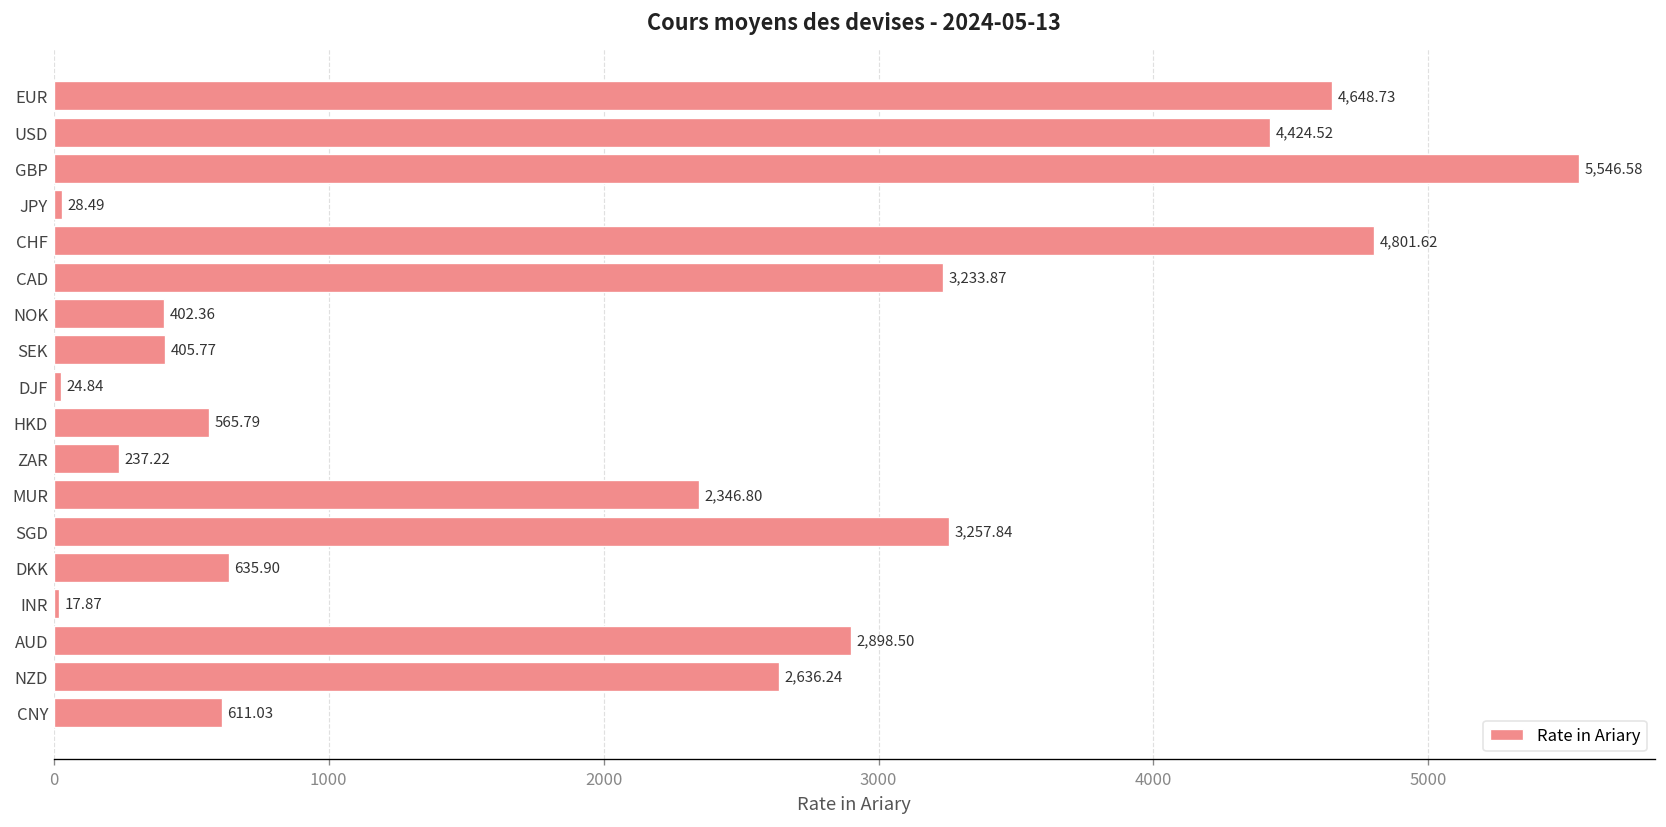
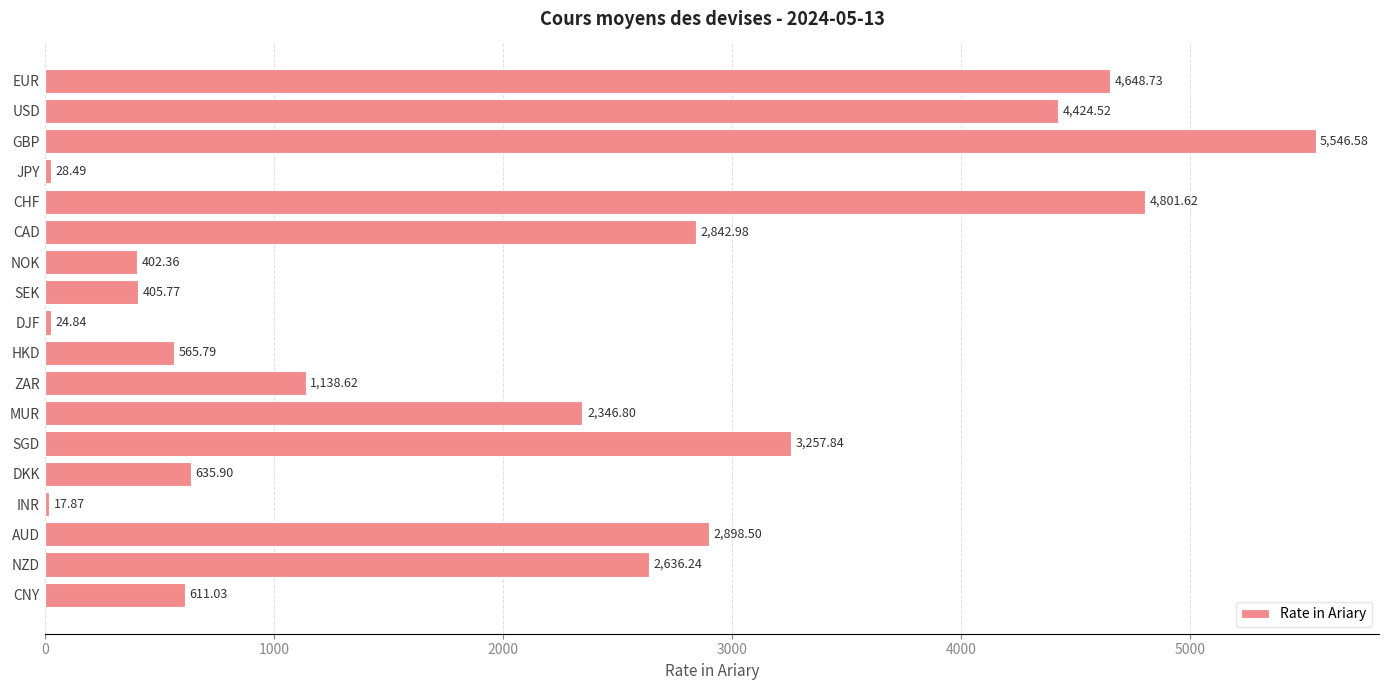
  {
    "EUR": "4,648.73",
    "USD": "4,424.52",
    "GBP": "5,546.58",
    "JPY": "28.49",
    "CHF": "4,801.62",
-   "CAD": "3,233.87",
+   "CAD": "2,842.98",
    "NOK": "402.36",
    "SEK": "405.77",
    "DJF": "24.84",
    "HKD": "565.79",
-   "ZAR": "237.22",
+   "ZAR": "1,138.62",
    "MUR": "2,346.80",
    "SGD": "3,257.84",
    "DKK": "635.90",
    "INR": "17.87",
    "AUD": "2,898.50",
    "NZD": "2,636.24",
    "CNY": "611.03"
  }
